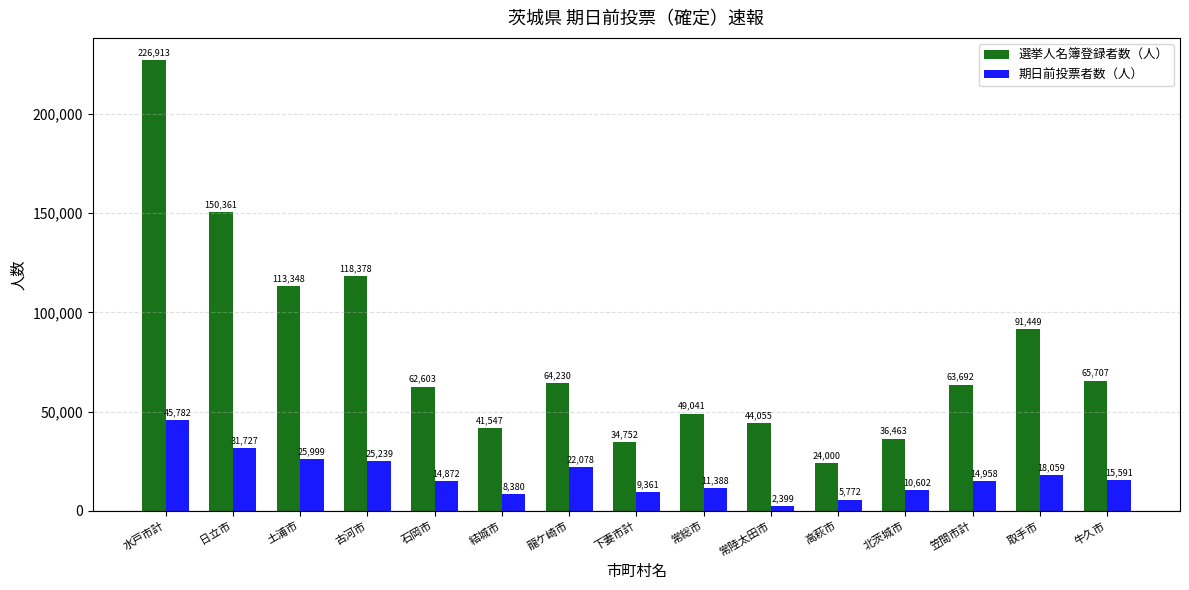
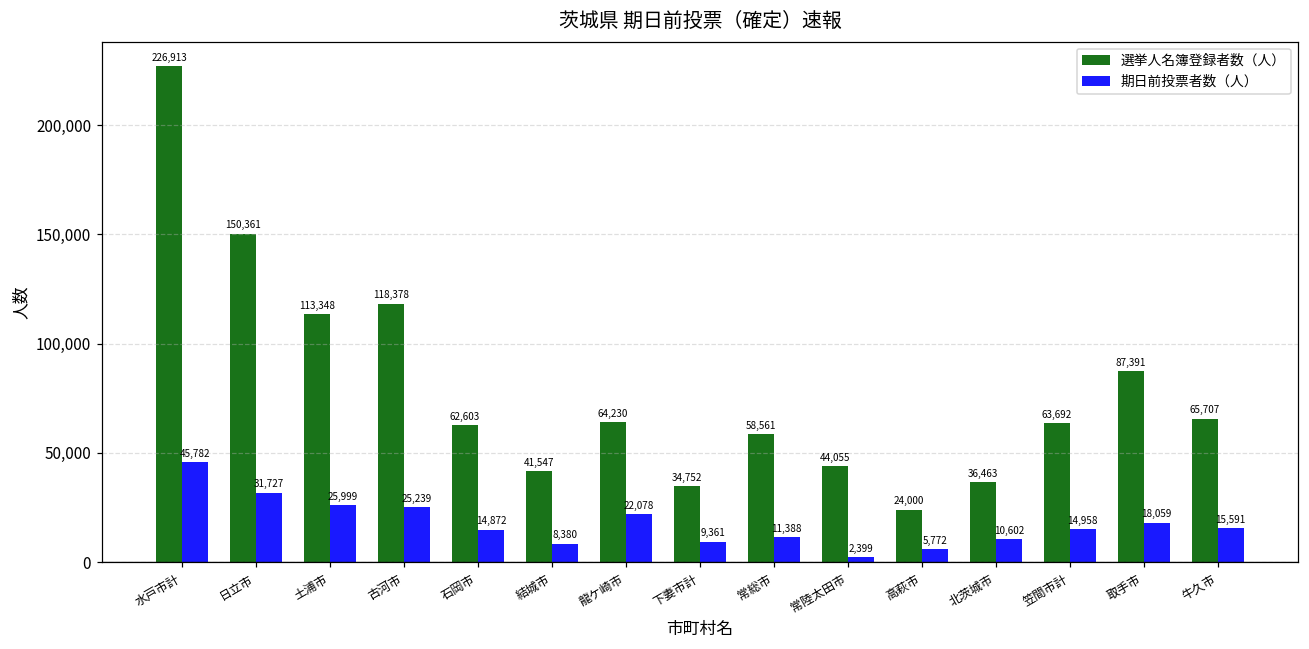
  {
    "選挙人名簿登録者数（人）": {
      "水戸市計": "226,913",
      "日立市": "150,361",
      "土浦市": "113,348",
      "古河市": "118,378",
      "石岡市": "62,603",
      "結城市": "41,547",
      "龍ケ崎市": "64,230",
      "下妻市計": "34,752",
-     "常総市": "49,041",
+     "常総市": "58,561",
      "常陸太田市": "44,055",
      "高萩市": "24,000",
      "北茨城市": "36,463",
      "笠間市計": "63,692",
-     "取手市": "91,449",
+     "取手市": "87,391",
      "牛久市": "65,707"
    },
    "期日前投票者数（人）": {
      "水戸市計": "45,782",
      "日立市": "31,727",
      "土浦市": "25,999",
      "古河市": "25,239",
      "石岡市": "14,872",
      "結城市": "8,380",
      "龍ケ崎市": "22,078",
      "下妻市計": "9,361",
      "常総市": "11,388",
      "常陸太田市": "2,399",
      "高萩市": "5,772",
      "北茨城市": "10,602",
      "笠間市計": "14,958",
      "取手市": "18,059",
      "牛久市": "15,591"
    }
  }
